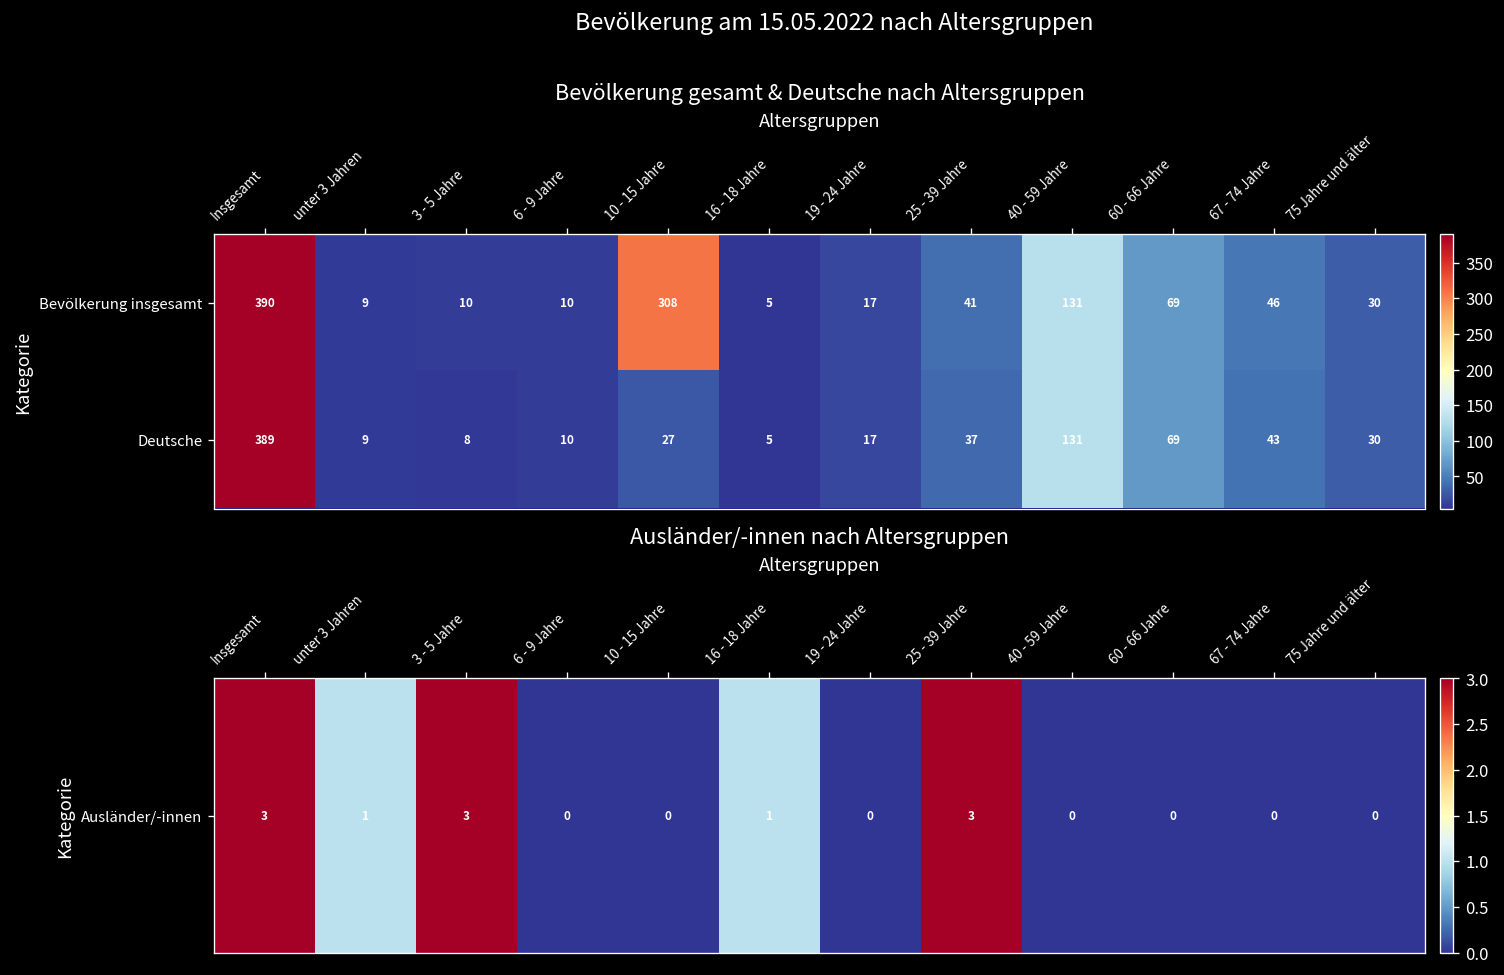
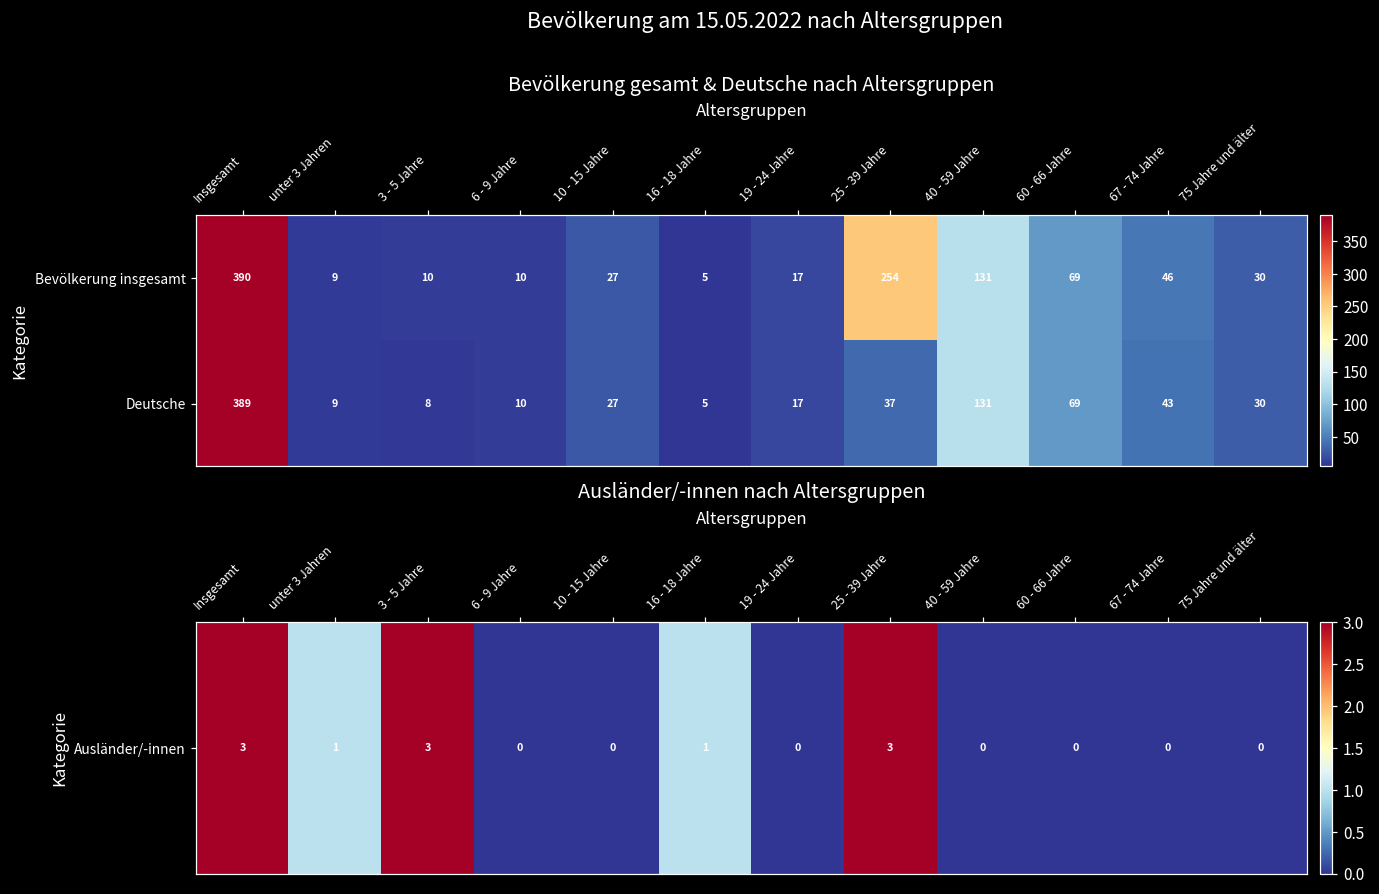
  {
    "Bevölkerung gesamt & Deutsche nach Altersgruppen": {
      "Bevölkerung insgesamt": {
        "Insgesamt": 390,
        "unter 3 Jahren": 9,
        "3 - 5 Jahre": 10,
        "6 - 9 Jahre": 10,
-       "10 - 15 Jahre": 308,
+       "10 - 15 Jahre": 27,
        "16 - 18 Jahre": 5,
        "19 - 24 Jahre": 17,
-       "25 - 39 Jahre": 41,
+       "25 - 39 Jahre": 254,
        "40 - 59 Jahre": 131,
        "60 - 66 Jahre": 69,
        "67 - 74 Jahre": 46,
        "75 Jahre und älter": 30
      },
      "Deutsche": {
        "Insgesamt": 389,
        "unter 3 Jahren": 9,
        "3 - 5 Jahre": 8,
        "6 - 9 Jahre": 10,
        "10 - 15 Jahre": 27,
        "16 - 18 Jahre": 5,
        "19 - 24 Jahre": 17,
        "25 - 39 Jahre": 37,
        "40 - 59 Jahre": 131,
        "60 - 66 Jahre": 69,
        "67 - 74 Jahre": 43,
        "75 Jahre und älter": 30
      }
    },
    "Ausländer/-innen nach Altersgruppen": {
      "Ausländer/-innen": {
        "Insgesamt": 3,
        "unter 3 Jahren": 1,
        "3 - 5 Jahre": 3,
        "6 - 9 Jahre": 0,
        "10 - 15 Jahre": 0,
        "16 - 18 Jahre": 1,
        "19 - 24 Jahre": 0,
        "25 - 39 Jahre": 3,
        "40 - 59 Jahre": 0,
        "60 - 66 Jahre": 0,
        "67 - 74 Jahre": 0,
        "75 Jahre und älter": 0
      }
    }
  }
